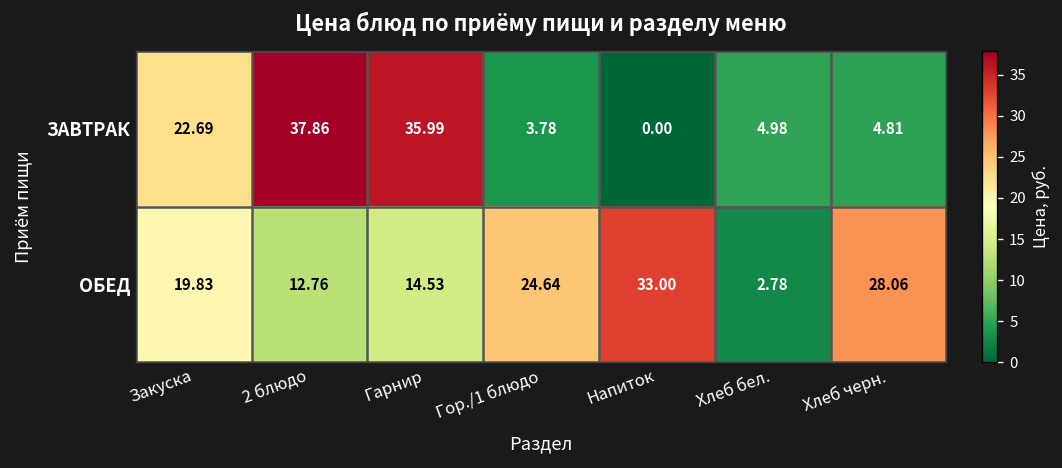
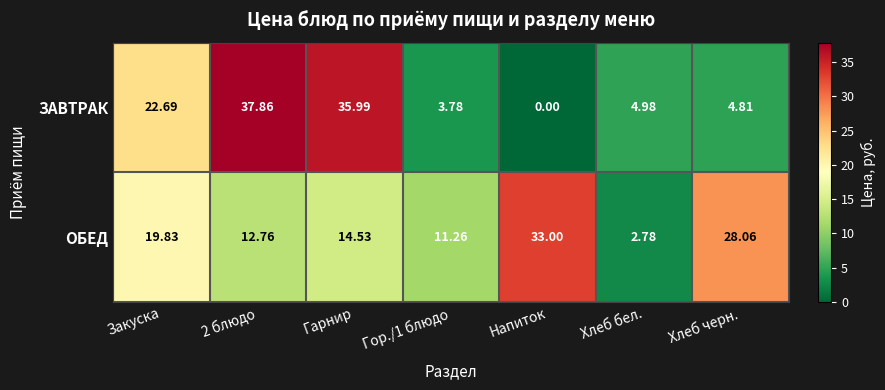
  {
    "ЗАВТРАК": {
      "Закуска": 22.69,
      "2 блюдо": 37.86,
      "Гарнир": 35.99,
      "Гор./1 блюдо": 3.78,
      "Напиток": 0.00,
      "Хлеб бел.": 4.98,
      "Хлеб черн.": 4.81
    },
    "ОБЕД": {
      "Закуска": 19.83,
      "2 блюдо": 12.76,
      "Гарнир": 14.53,
-     "Гор./1 блюдо": 24.64,
+     "Гор./1 блюдо": 11.26,
      "Напиток": 33.00,
      "Хлеб бел.": 2.78,
      "Хлеб черн.": 28.06
    }
  }
